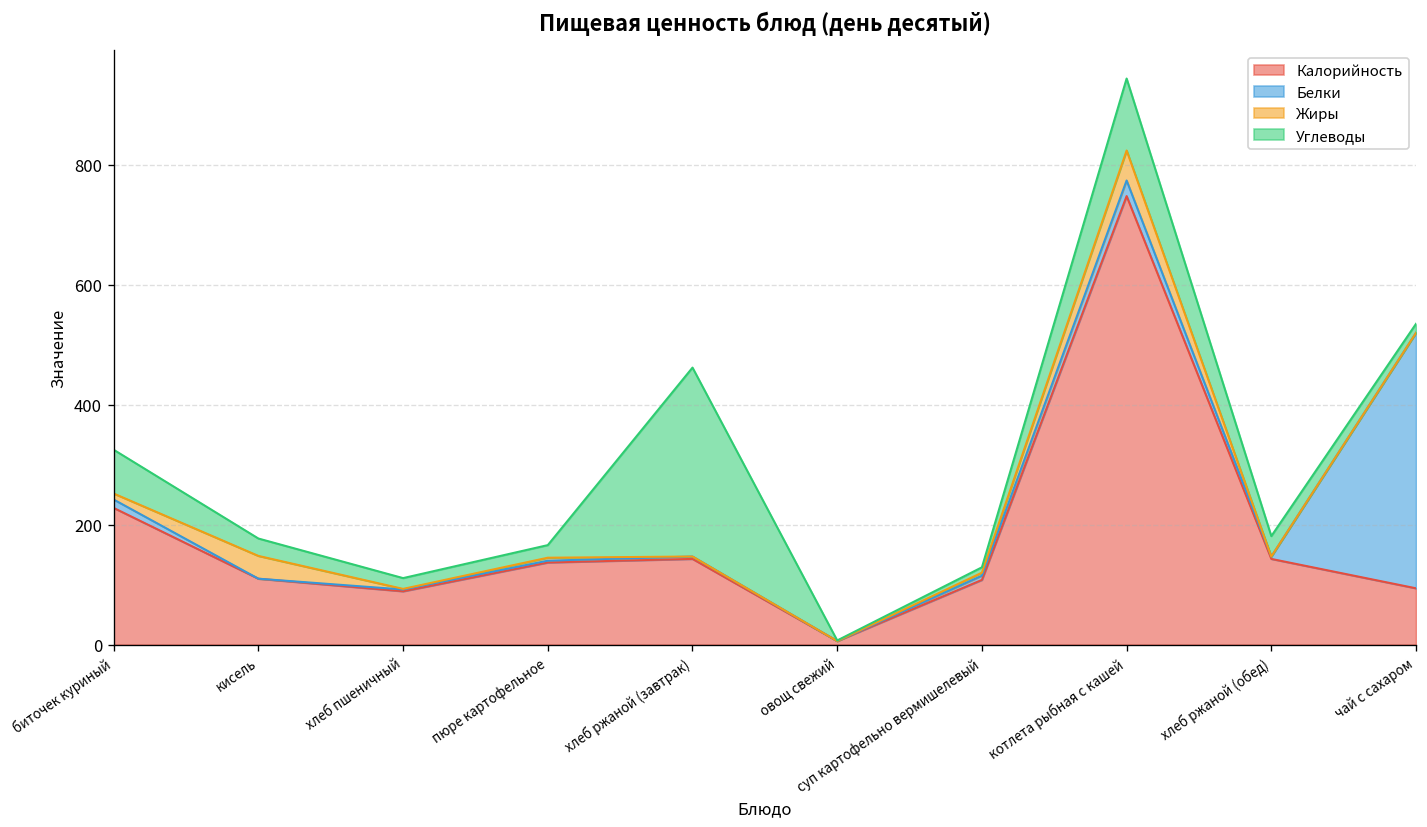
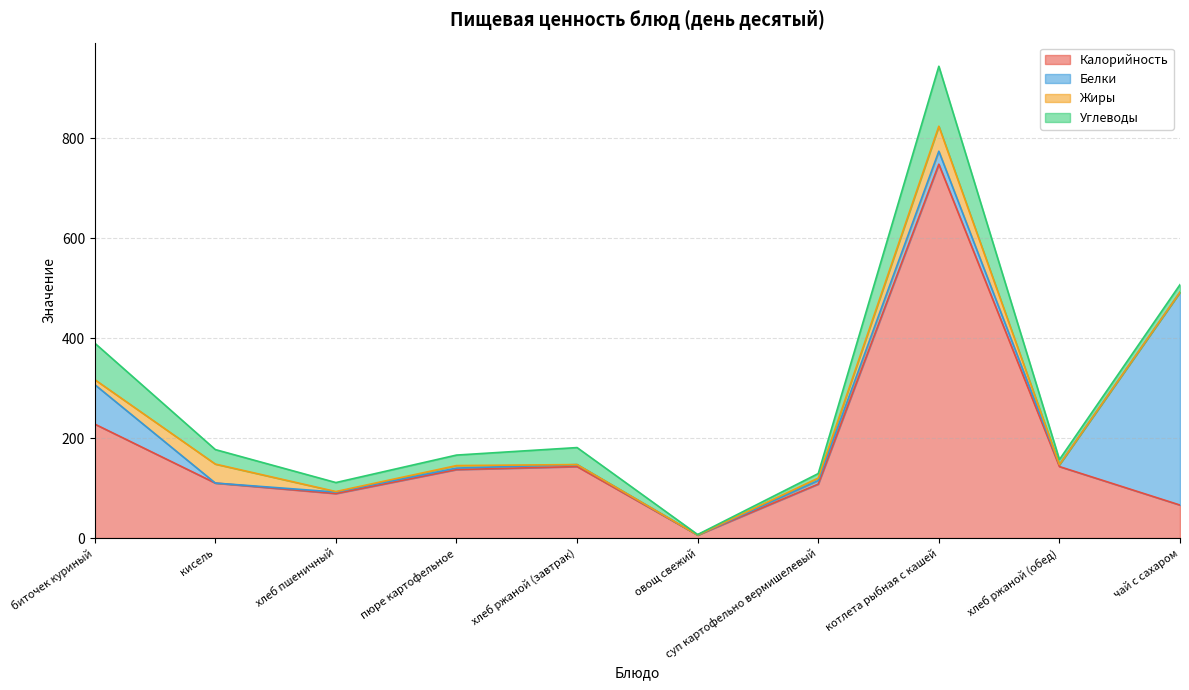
  {
    "Калорийность": {
      "биточек куриный": 230,
      "суп картофельно вермишелевый": 110,
      "котлета рыбная с кашей": 750,
-     "чай с сахаром": 90
+     "чай с сахаром": 70
    },
    "Белки": {
-     "биточек куриный": 10,
+     "биточек куриный": 80,
      "котлета рыбная с кашей": 30
    },
    "Жиры": {
      "биточек куриный": 10,
      "кисель": 40,
      "котлета рыбная с кашей": 50
    },
    "Углеводы": {
      "биточек куриный": 70,
      "кисель": 30,
      "хлеб пшеничный": 20,
      "пюре картофельное": 20,
-     "хлеб ржаной (завтрак)": 320,
+     "хлеб ржаной (завтрак)": 30,
      "суп картофельно вермишелевый": 10,
      "котлета рыбная с кашей": 120,
-     "хлеб ржаной (обед)": 30,
+     "хлеб ржаной (обед)": 10,
      "чай с сахаром": 20
    }
  }
